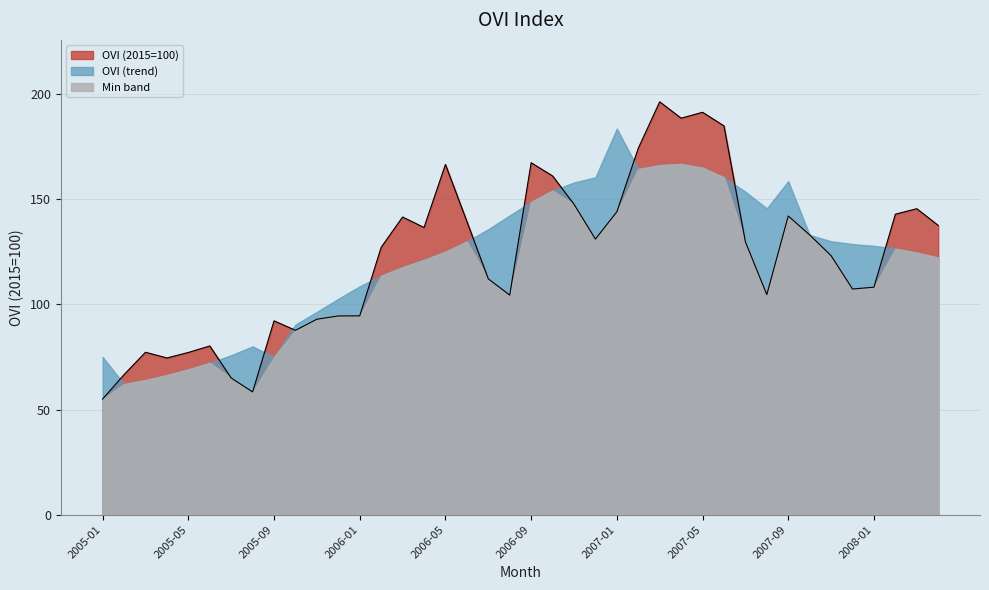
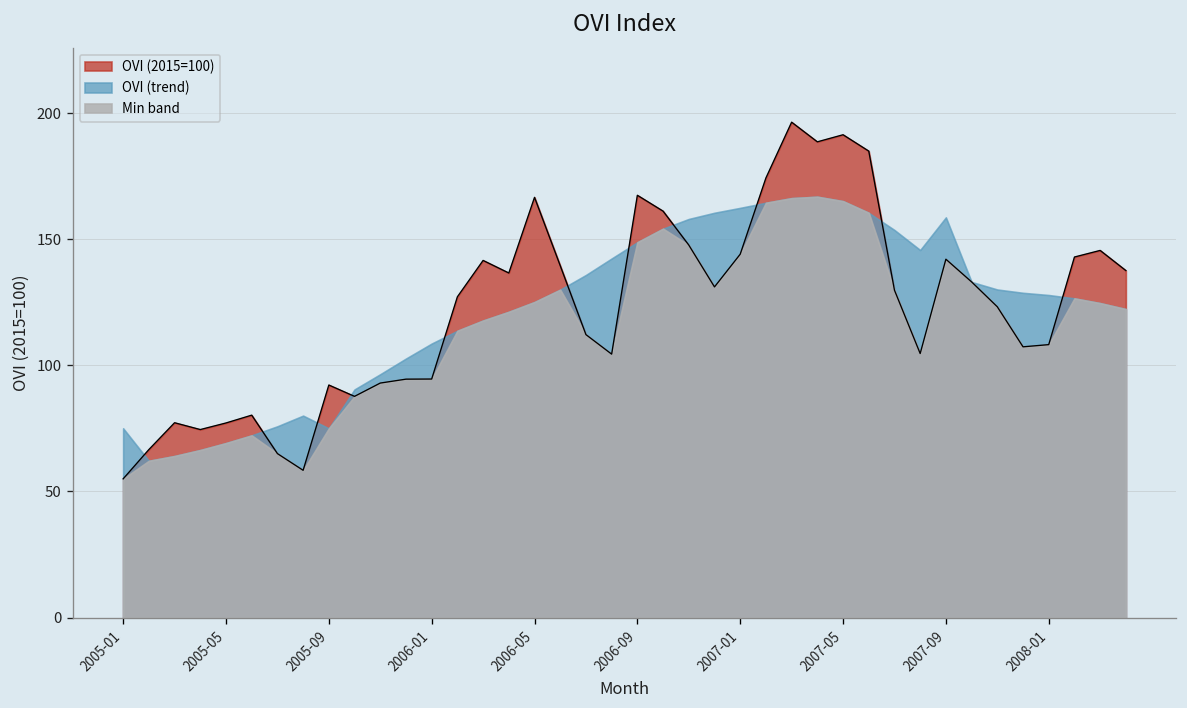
  {
    "OVI (2015=100)": {
      "2005-05": 77,
      "2005-09": 92,
      "2006-05": 167,
      "2006-09": 167,
      "2007-05": 191
    },
    "OVI (trend)": {
      "2005-01": 75,
      "2006-01": 109,
-     "2007-01": 184,
+     "2007-01": 162,
      "2007-09": 159,
      "2008-01": 128
    }
  }
